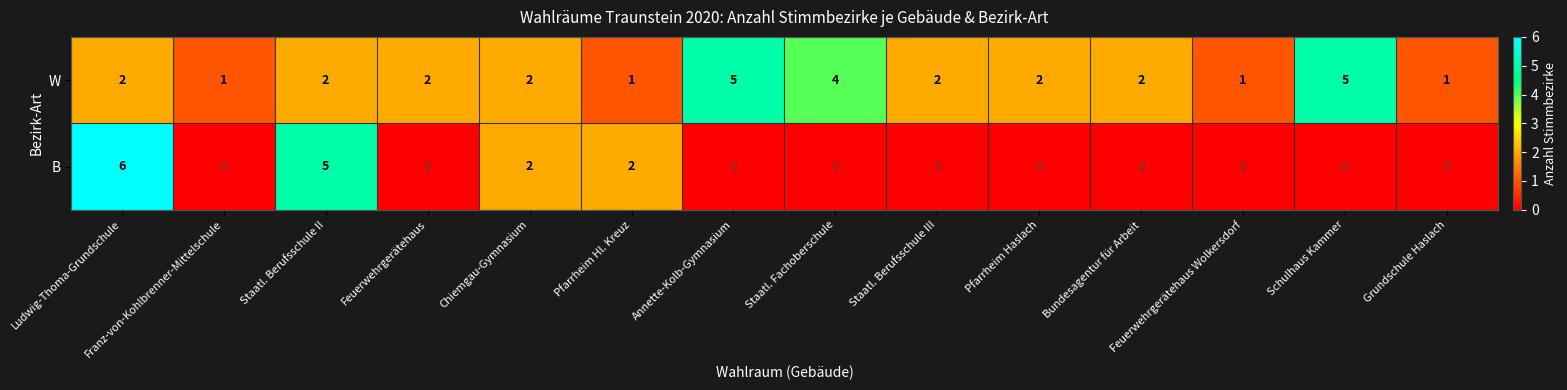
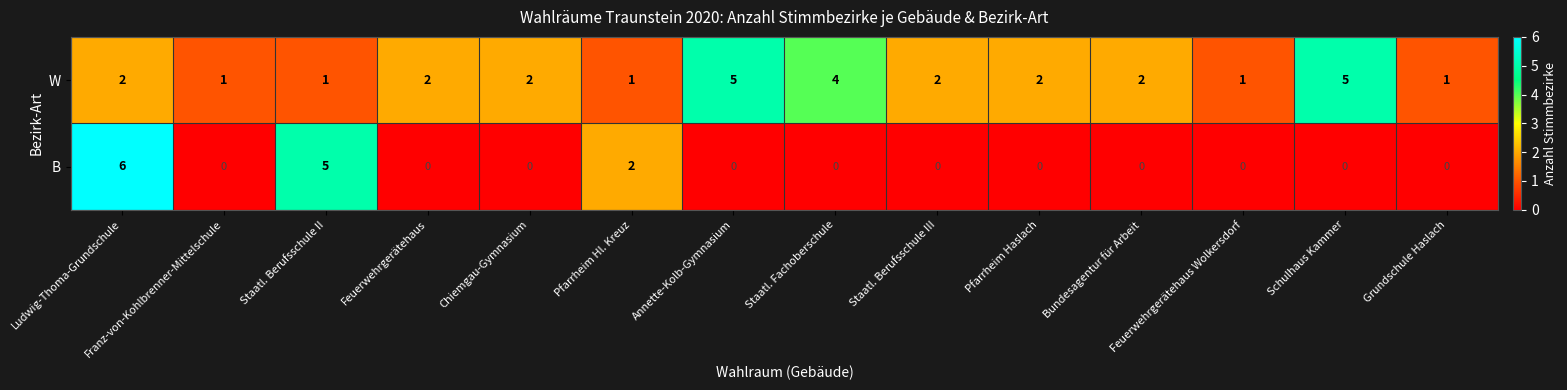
  {
    "W": {
      "Ludwig-Thoma-Grundschule": 2,
      "Franz-von-Kohlbrenner-Mittelschule": 1,
-     "Staatl. Berufsschule II": 2,
+     "Staatl. Berufsschule II": 1,
      "Feuerwehrgerätehaus": 2,
      "Chiemgau-Gymnasium": 2,
      "Pfarrheim Hl. Kreuz": 1,
      "Annette-Kolb-Gymnasium": 5,
      "Staatl. Fachoberschule": 4,
      "Staatl. Berufsschule III": 2,
      "Pfarrheim Haslach": 2,
      "Bundesagentur für Arbeit": 2,
      "Feuerwehrgerätehaus Wolkersdorf": 1,
      "Schulhaus Kammer": 5,
      "Grundschule Haslach": 1
    },
    "B": {
      "Ludwig-Thoma-Grundschule": 6,
      "Franz-von-Kohlbrenner-Mittelschule": 0,
      "Staatl. Berufsschule II": 5,
      "Feuerwehrgerätehaus": 0,
-     "Chiemgau-Gymnasium": 2,
+     "Chiemgau-Gymnasium": 0,
      "Pfarrheim Hl. Kreuz": 2,
      "Annette-Kolb-Gymnasium": 0,
      "Staatl. Fachoberschule": 0,
      "Staatl. Berufsschule III": 0,
      "Pfarrheim Haslach": 0,
      "Bundesagentur für Arbeit": 0,
      "Feuerwehrgerätehaus Wolkersdorf": 0,
      "Schulhaus Kammer": 0,
      "Grundschule Haslach": 0
    }
  }
